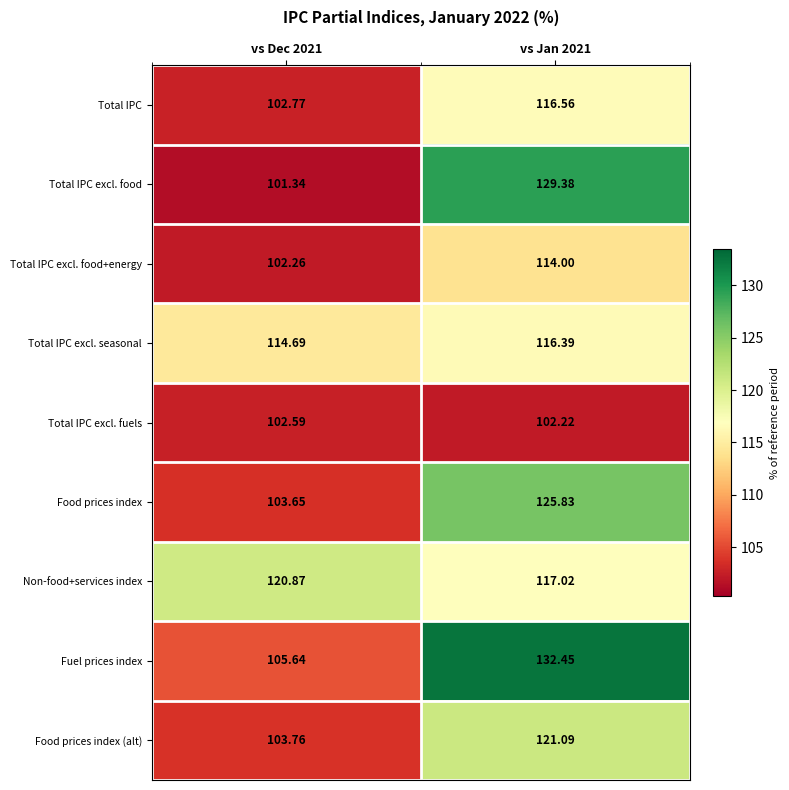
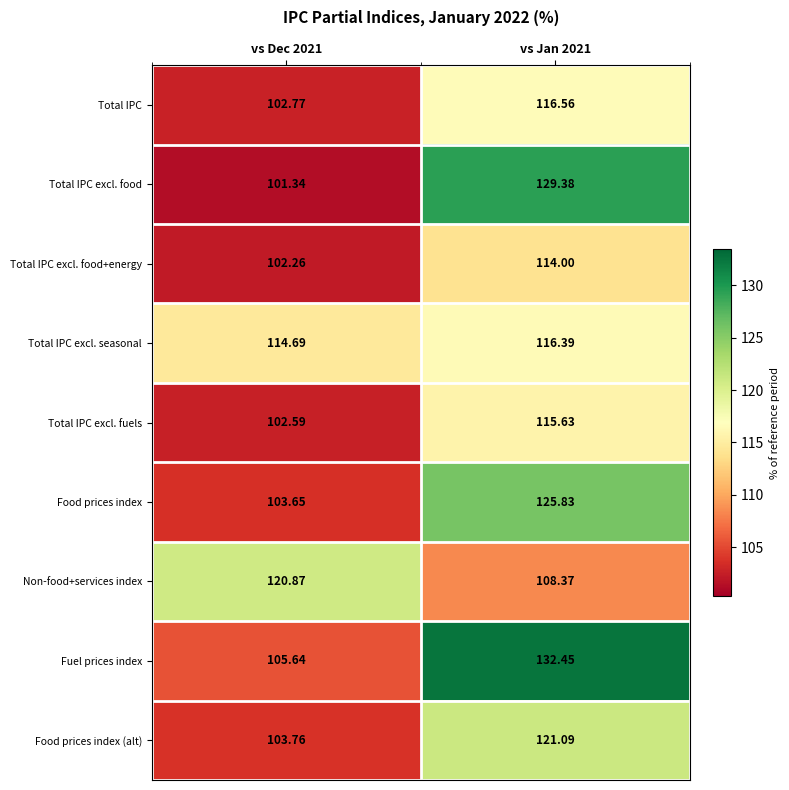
  {
    "Total IPC": {
      "vs Dec 2021": 102.77,
      "vs Jan 2021": 116.56
    },
    "Total IPC excl. food": {
      "vs Dec 2021": 101.34,
      "vs Jan 2021": 129.38
    },
    "Total IPC excl. food+energy": {
      "vs Dec 2021": 102.26,
      "vs Jan 2021": 114.00
    },
    "Total IPC excl. seasonal": {
      "vs Dec 2021": 114.69,
      "vs Jan 2021": 116.39
    },
    "Total IPC excl. fuels": {
      "vs Dec 2021": 102.59,
-     "vs Jan 2021": 102.22
+     "vs Jan 2021": 115.63
    },
    "Food prices index": {
      "vs Dec 2021": 103.65,
      "vs Jan 2021": 125.83
    },
    "Non-food+services index": {
      "vs Dec 2021": 120.87,
-     "vs Jan 2021": 117.02
+     "vs Jan 2021": 108.37
    },
    "Fuel prices index": {
      "vs Dec 2021": 105.64,
      "vs Jan 2021": 132.45
    },
    "Food prices index (alt)": {
      "vs Dec 2021": 103.76,
      "vs Jan 2021": 121.09
    }
  }
